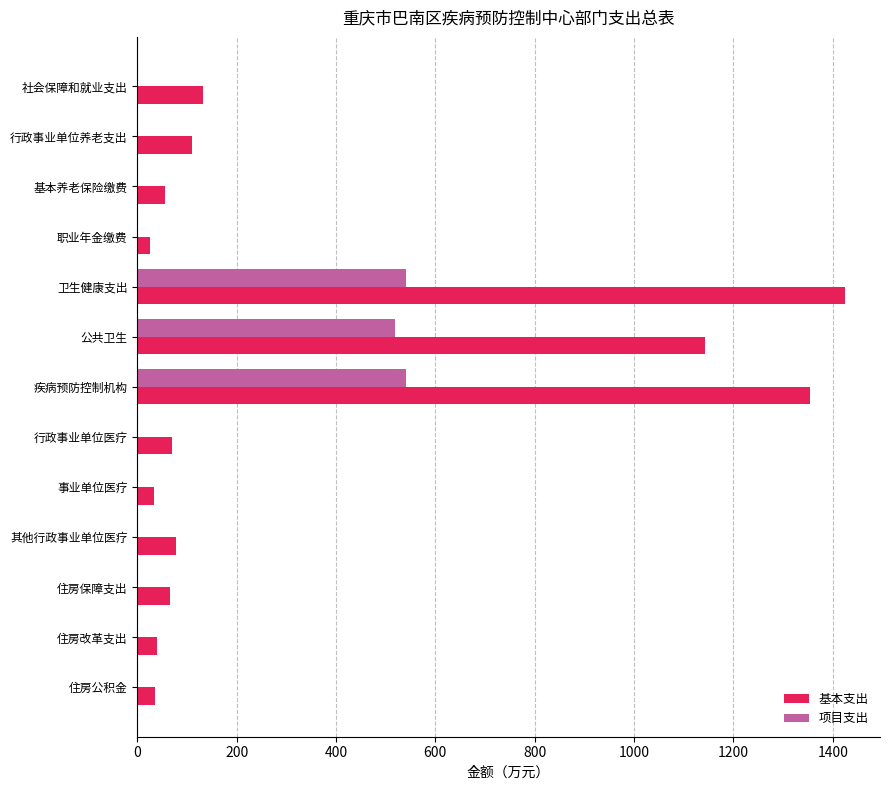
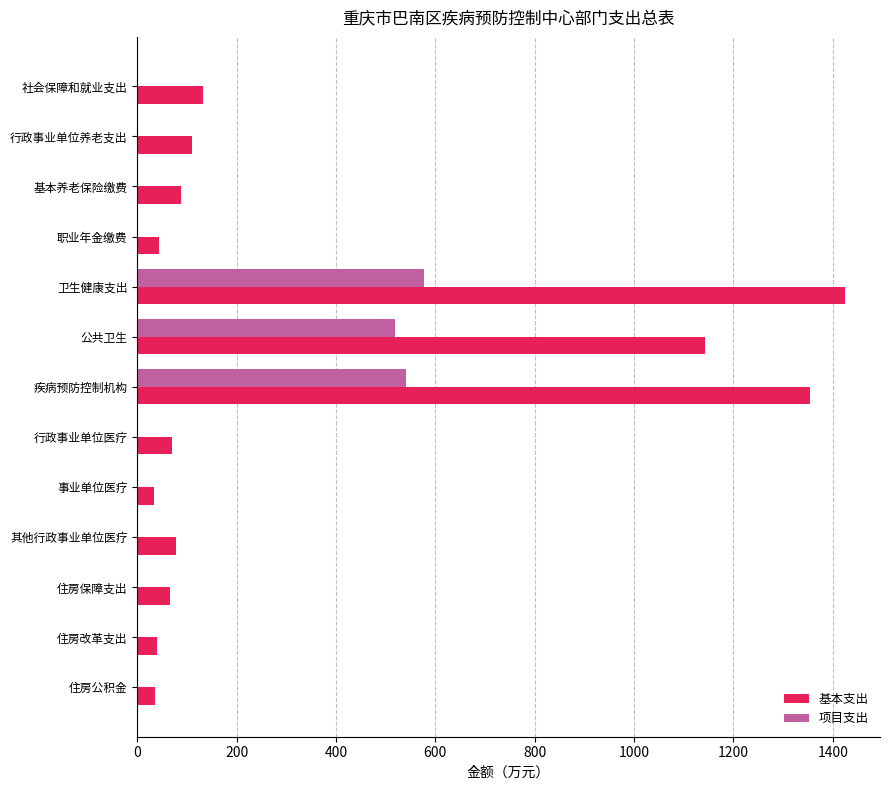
  {
    "基本支出": {
      "社会保障和就业支出": 130,
      "行政事业单位养老支出": 110,
-     "基本养老保险缴费": 60,
-     "职业年金缴费": 30,
+     "基本养老保险缴费": 90,
+     "职业年金缴费": 40,
      "卫生健康支出": 1420,
      "公共卫生": 1140,
      "疾病预防控制机构": 1350,
      "行政事业单位医疗": 70,
      "事业单位医疗": 30,
      "其他行政事业单位医疗": 80,
      "住房保障支出": 70,
      "住房改革支出": 40,
      "住房公积金": 40
    },
    "项目支出": {
      "社会保障和就业支出": 0,
      "行政事业单位养老支出": 0,
      "基本养老保险缴费": 0,
      "职业年金缴费": 0,
-     "卫生健康支出": 540,
+     "卫生健康支出": 580,
      "公共卫生": 520,
      "疾病预防控制机构": 540,
      "行政事业单位医疗": 0,
      "事业单位医疗": 0,
      "其他行政事业单位医疗": 0,
      "住房保障支出": 0,
      "住房改革支出": 0,
      "住房公积金": 0
    }
  }
